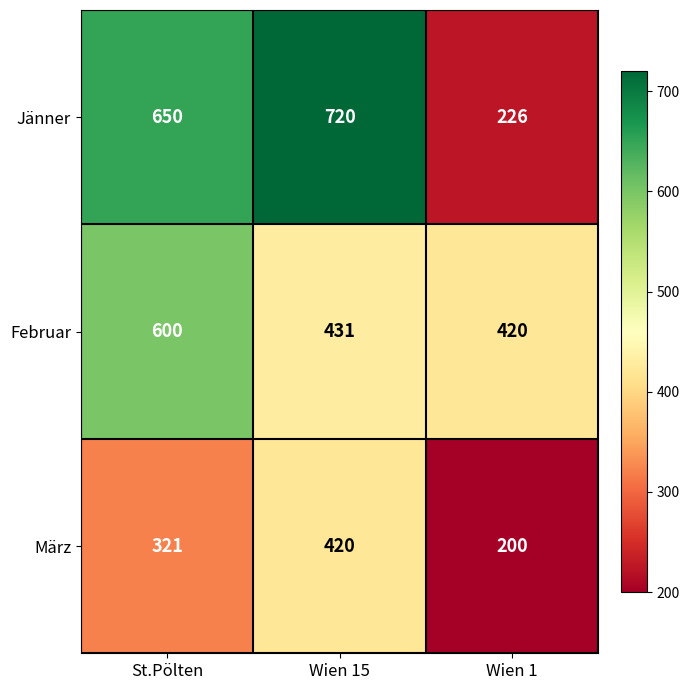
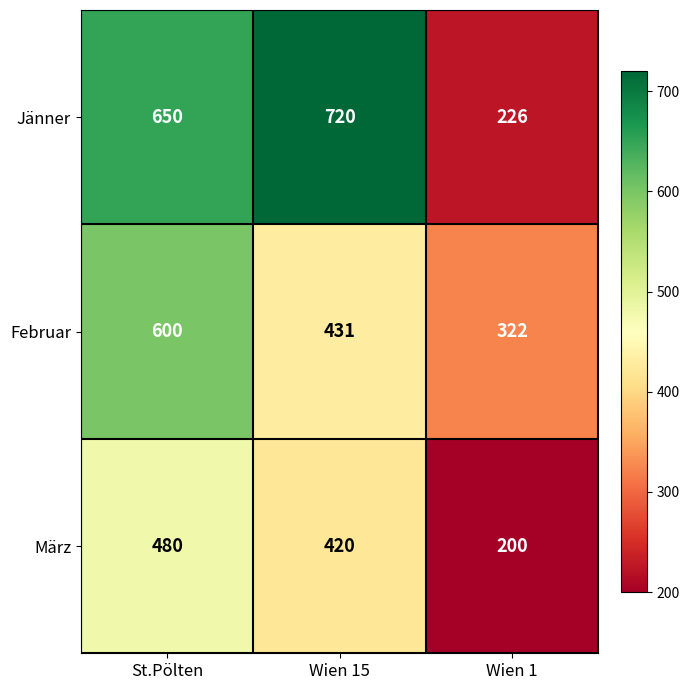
  {
    "Jänner": {
      "St.Pölten": 650,
      "Wien 15": 720,
      "Wien 1": 226
    },
    "Februar": {
      "St.Pölten": 600,
      "Wien 15": 431,
-     "Wien 1": 420
+     "Wien 1": 322
    },
    "März": {
-     "St.Pölten": 321,
+     "St.Pölten": 480,
      "Wien 15": 420,
      "Wien 1": 200
    }
  }
